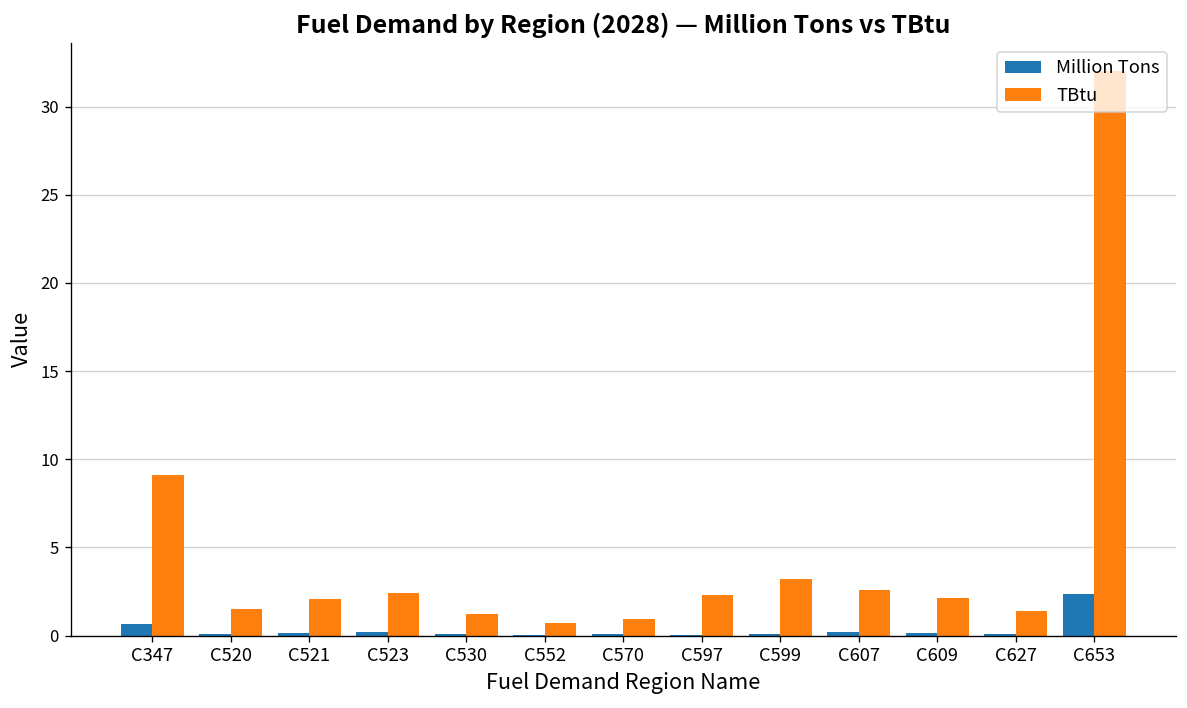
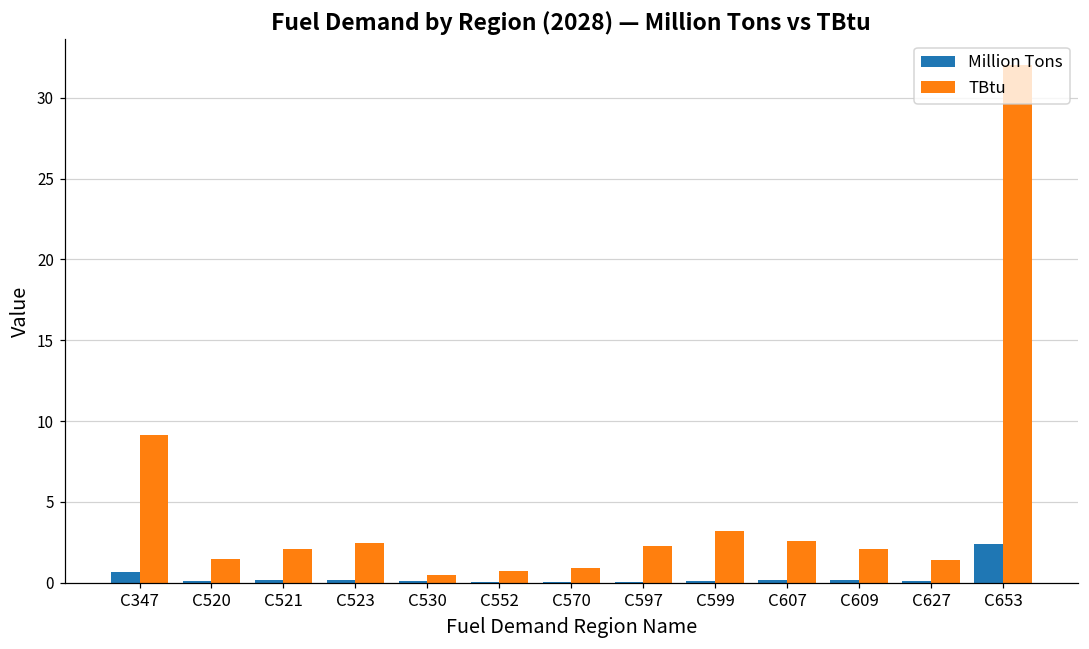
  {
    "Million Tons": {
      "C347": 0.7,
      "C523": 0.2,
      "C607": 0.2,
      "C653": 2.4
    },
    "TBtu": {
      "C347": 9.1,
      "C520": 1.5,
      "C521": 2.1,
      "C523": 2.4,
-     "C530": 1.2,
+     "C530": 0.5,
      "C552": 0.7,
      "C570": 0.9,
      "C597": 2.3,
      "C599": 3.2,
      "C607": 2.6,
      "C609": 2.1,
      "C627": 1.4
    }
  }
